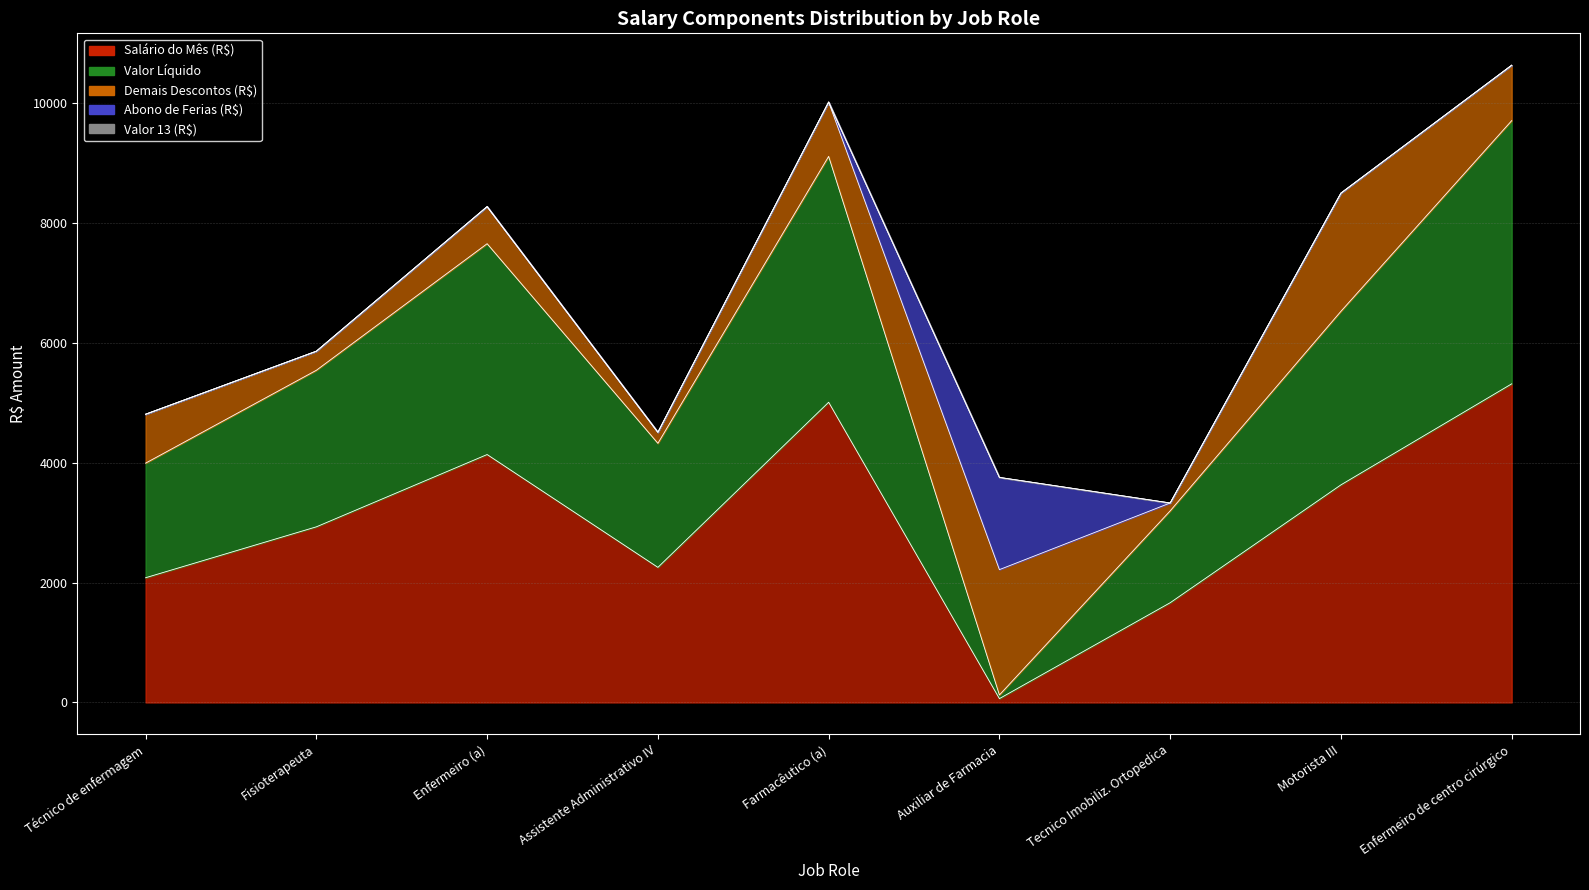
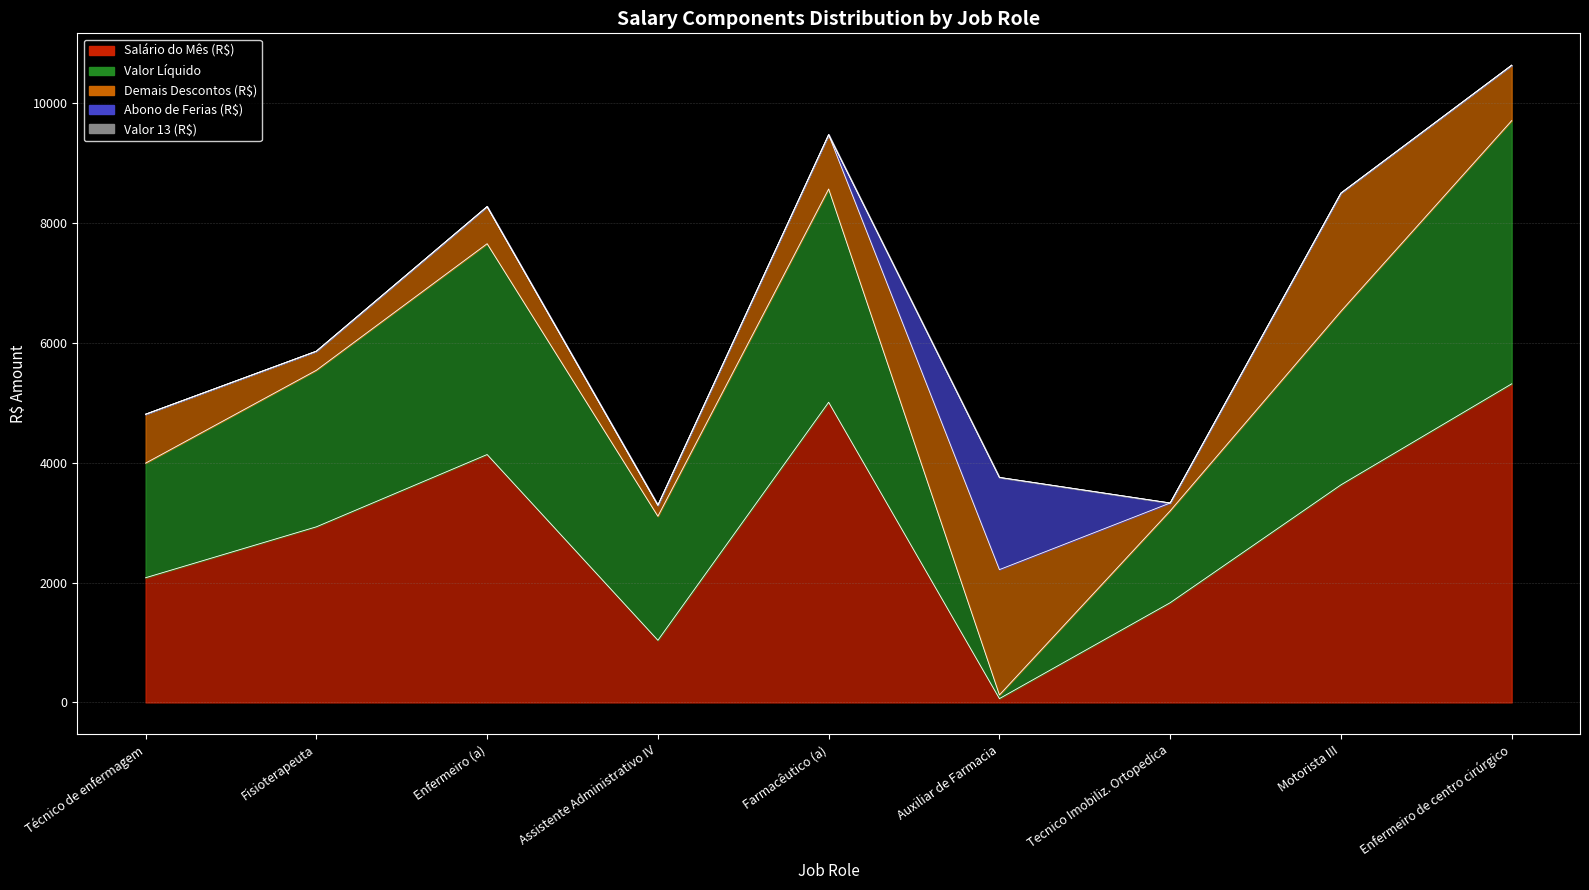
  {
    "Salário do Mês (R$)": {
      "Técnico de enfermagem": 2100,
      "Fisioterapeuta": 2900,
      "Enfermeiro (a)": 4100,
-     "Assistente Administrativo IV": 2300,
+     "Assistente Administrativo IV": 1000,
      "Farmacêutico (a)": 5000,
      "Auxiliar de Farmacia": 100,
      "Tecnico Imobiliz. Ortopedica": 1700,
      "Motorista III": 3600,
      "Enfermeiro de centro cirúrgico": 5300
    },
    "Valor Líquido": {
      "Técnico de enfermagem": 1900,
      "Fisioterapeuta": 2600,
      "Enfermeiro (a)": 3500,
      "Assistente Administrativo IV": 2100,
-     "Farmacêutico (a)": 4100,
+     "Farmacêutico (a)": 3600,
      "Auxiliar de Farmacia": 100,
      "Tecnico Imobiliz. Ortopedica": 1500,
      "Motorista III": 2900,
      "Enfermeiro de centro cirúrgico": 4400
    },
    "Demais Descontos (R$)": {
      "Auxiliar de Farmacia": 2100
    }
  }
